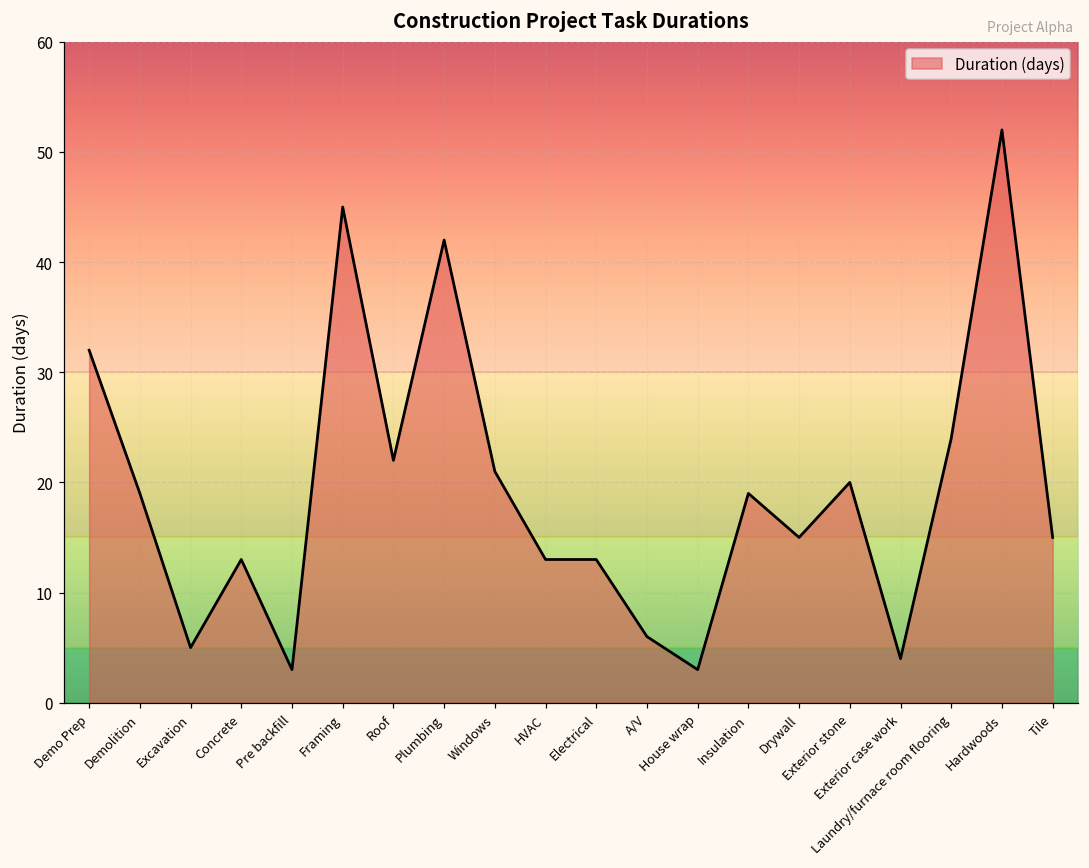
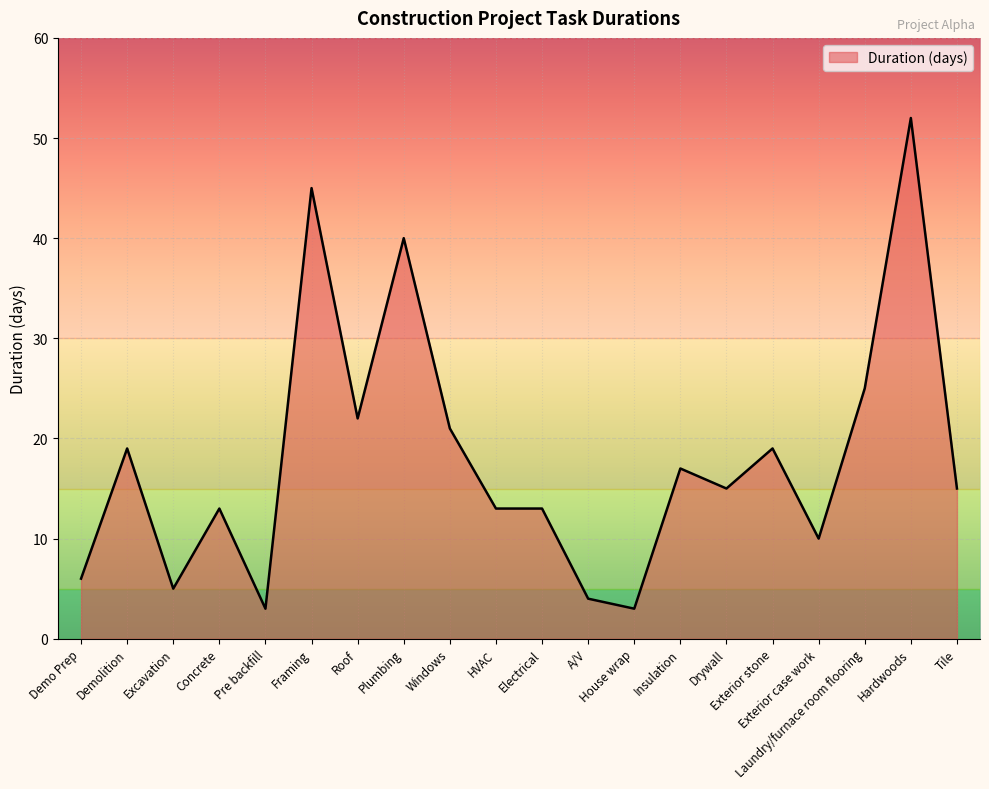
  {
-   "Demo Prep": 32,
+   "Demo Prep": 6,
    "Demolition": 19,
    "Excavation": 5,
    "Concrete": 13,
    "Pre backfill": 3,
    "Framing": 45,
    "Roof": 22,
-   "Plumbing": 42,
+   "Plumbing": 40,
    "Windows": 21,
    "HVAC": 13,
    "Electrical": 13,
-   "A/V": 6,
+   "A/V": 4,
    "House wrap": 3,
-   "Insulation": 19,
+   "Insulation": 17,
    "Drywall": 15,
-   "Exterior stone": 20,
-   "Exterior case work": 4,
-   "Laundry/furnace room flooring": 24,
+   "Exterior stone": 19,
+   "Exterior case work": 10,
+   "Laundry/furnace room flooring": 25,
    "Hardwoods": 52,
    "Tile": 15
  }
